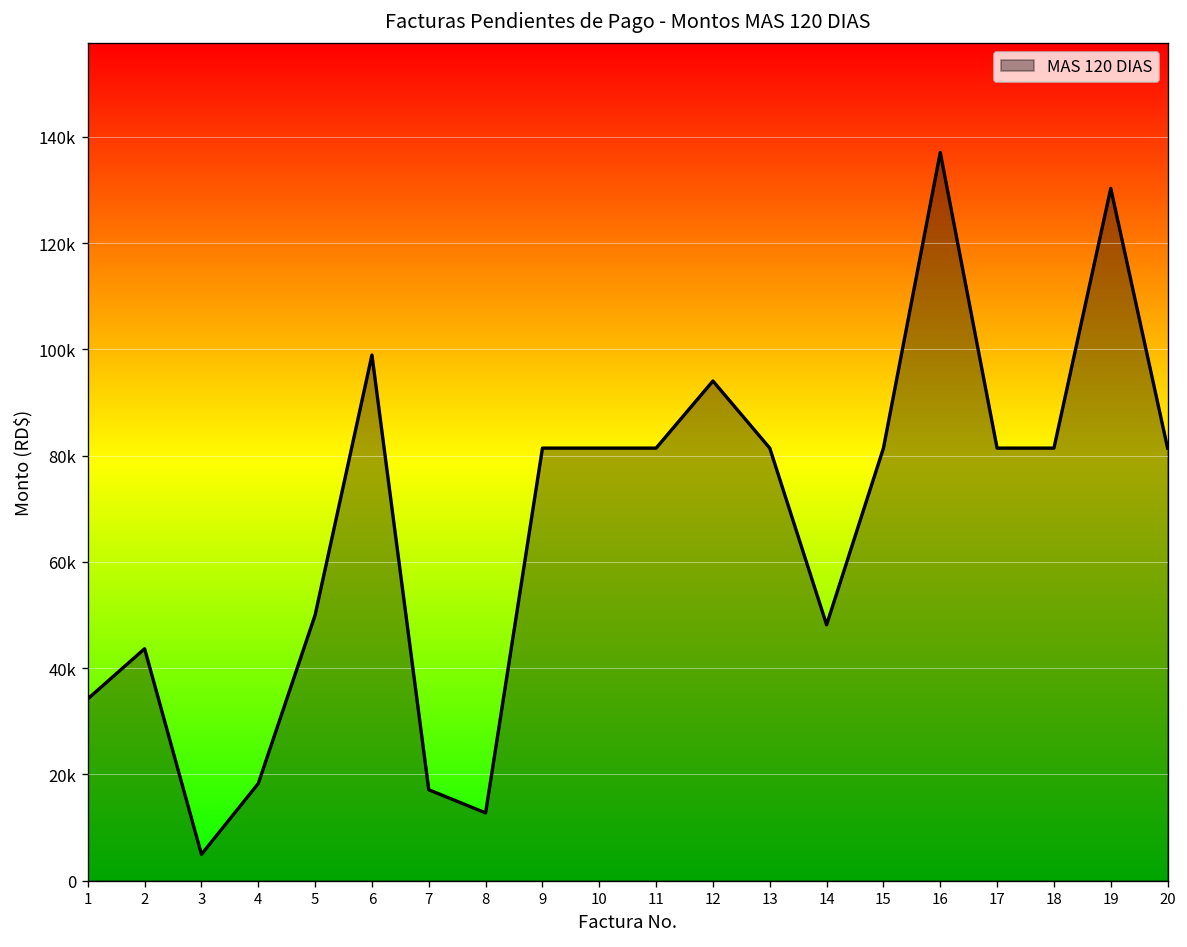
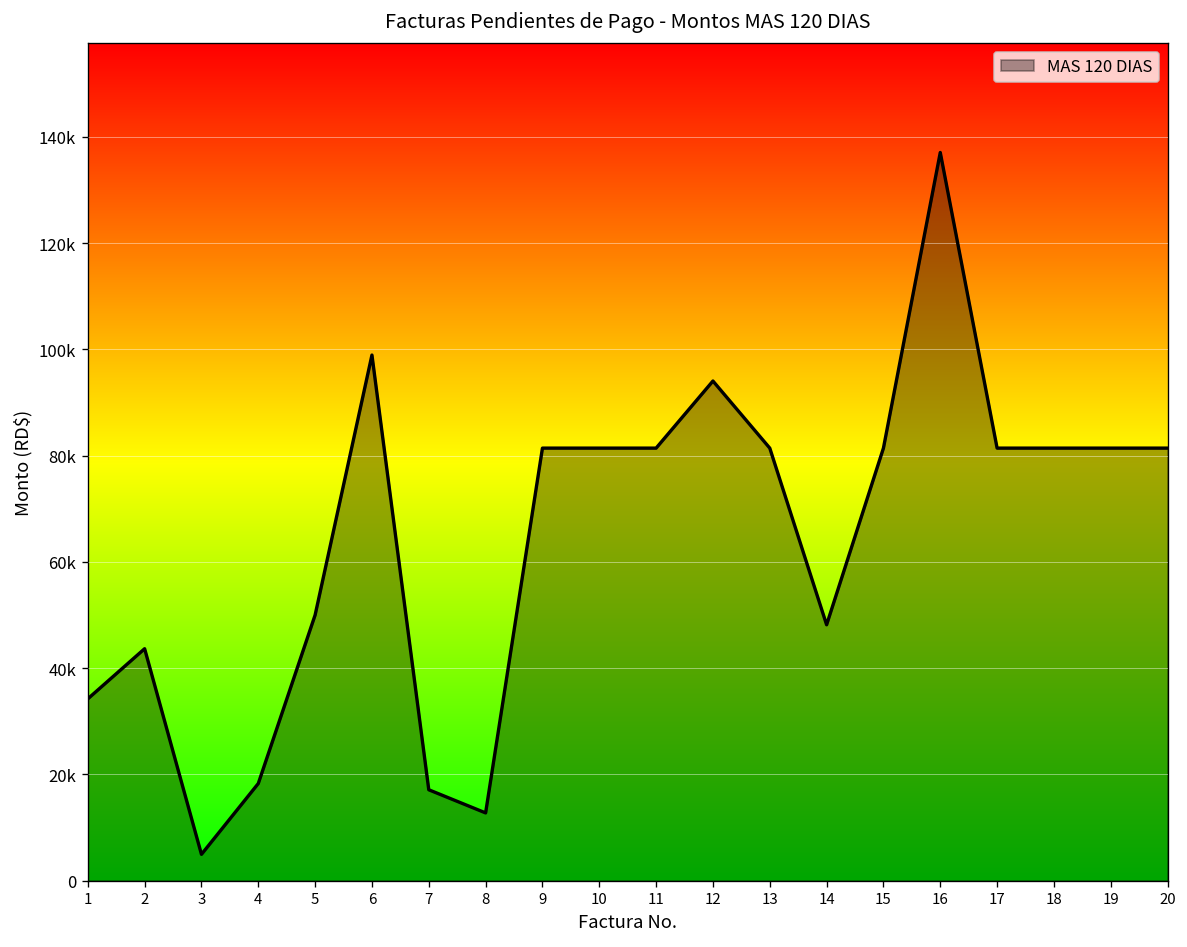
  {
    "1": 34000,
    "2": 44000,
    "3": 5000,
    "4": 18000,
    "5": 50000,
    "6": 99000,
    "7": 17000,
    "8": 13000,
    "9": 81000,
    "10": 81000,
    "11": 81000,
    "12": 94000,
    "13": 81000,
    "14": 48000,
    "15": 81000,
    "16": 137000,
    "17": 81000,
    "18": 81000,
-   "19": 130000,
+   "19": 81000,
    "20": 81000
  }
